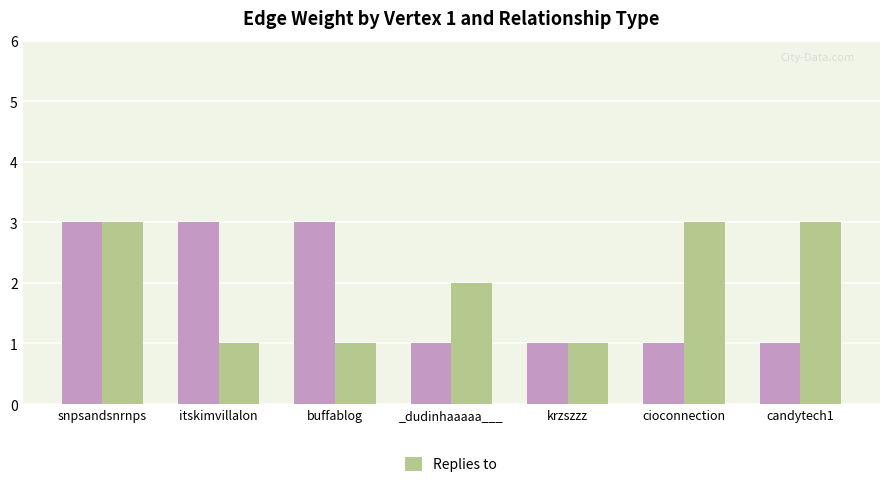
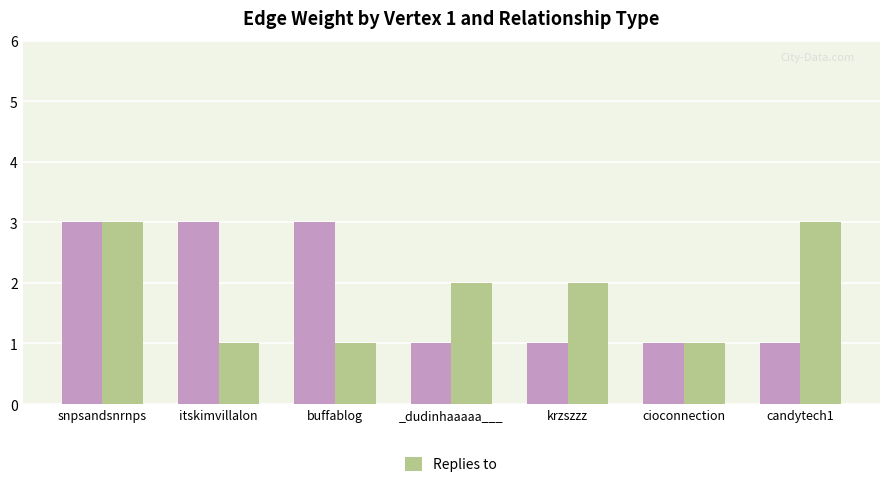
  {
    "Replies to": {
      "snpsandsnrnps": 3,
      "itskimvillalon": 1,
      "buffablog": 1,
      "_dudinhaaaaa___": 2,
-     "krzszzz": 1,
-     "cioconnection": 3,
+     "krzszzz": 2,
+     "cioconnection": 1,
      "candytech1": 3
    }
  }
